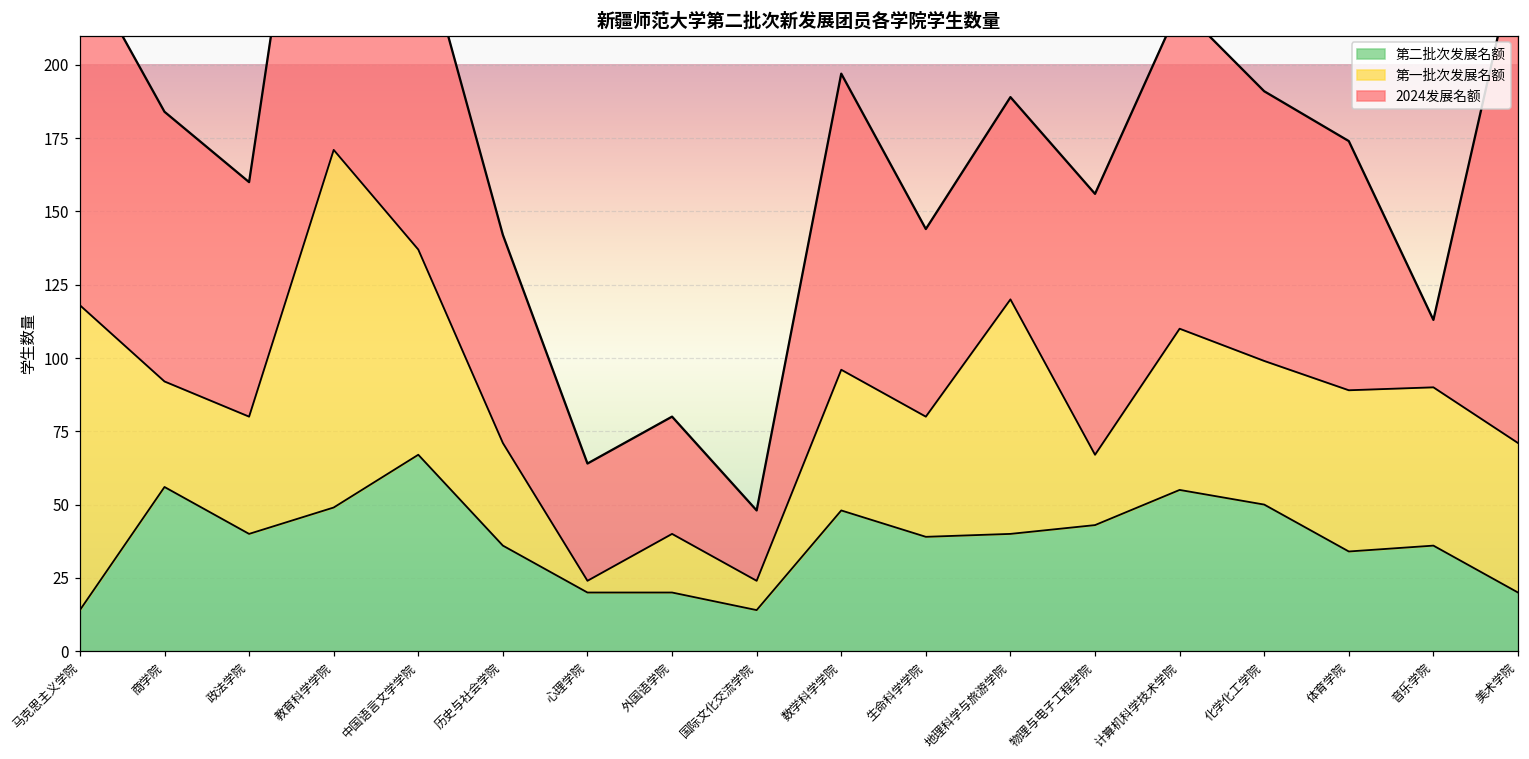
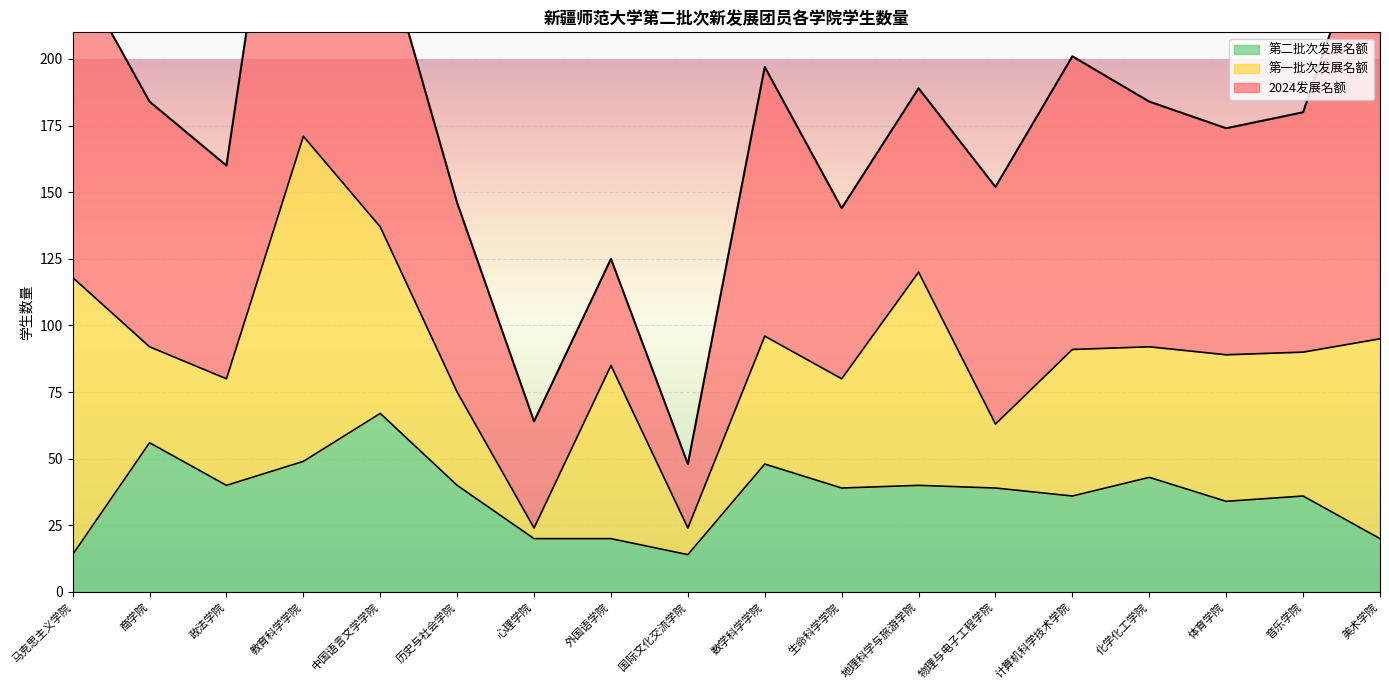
  {
    "第二批次发展名额": {
      "马克思主义学院": 14,
      "商学院": 56,
      "政法学院": 40,
      "教育科学学院": 49,
      "中国语言文学学院": 67,
-     "历史与社会学院": 36,
+     "历史与社会学院": 40,
      "心理学院": 20,
      "外国语学院": 20,
      "国际文化交流学院": 14,
      "数学科学学院": 48,
      "生命科学学院": 39,
      "地理科学与旅游学院": 40,
-     "物理与电子工程学院": 43,
-     "计算机科学技术学院": 55,
-     "化学化工学院": 50,
+     "物理与电子工程学院": 39,
+     "计算机科学技术学院": 36,
+     "化学化工学院": 43,
      "体育学院": 34,
      "音乐学院": 36,
      "美术学院": 20
    },
    "第一批次发展名额": {
      "马克思主义学院": 104,
      "商学院": 36,
      "政法学院": 40,
      "教育科学学院": 122,
      "中国语言文学学院": 70,
      "历史与社会学院": 35,
      "心理学院": 4,
-     "外国语学院": 20,
+     "外国语学院": 65,
      "国际文化交流学院": 10,
      "数学科学学院": 48,
      "生命科学学院": 41,
      "地理科学与旅游学院": 80,
      "物理与电子工程学院": 24,
      "计算机科学技术学院": 55,
      "化学化工学院": 49,
      "体育学院": 55,
      "音乐学院": 54,
-     "美术学院": 51
+     "美术学院": 75
    },
    "2024发展名额": {
      "商学院": 92,
      "政法学院": 80,
      "历史与社会学院": 71,
      "心理学院": 40,
      "外国语学院": 40,
      "国际文化交流学院": 24,
      "数学科学学院": 101,
      "生命科学学院": 64,
      "地理科学与旅游学院": 69,
      "物理与电子工程学院": 89,
      "化学化工学院": 92,
      "体育学院": 85,
-     "音乐学院": 23
+     "音乐学院": 90
    }
  }
